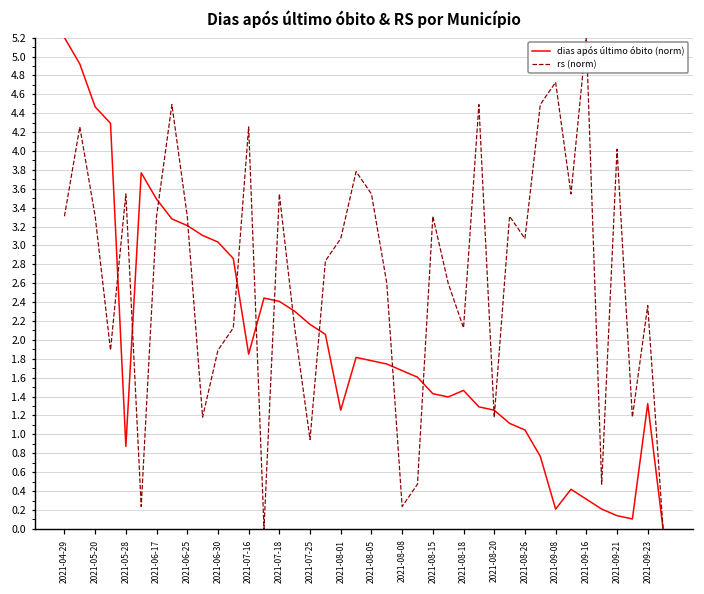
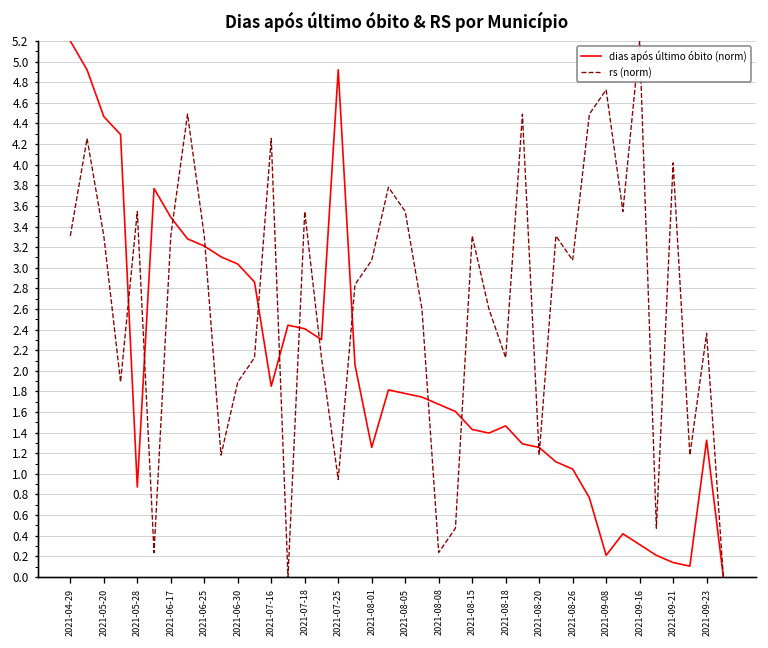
  {
    "dias após último óbito (norm)": {
      "2021-04-29": 5.2,
      "2021-05-20": 4.5,
      "2021-05-28": 0.9,
      "2021-06-17": 3.5,
      "2021-06-25": 3.2,
      "2021-06-30": 3.0,
      "2021-07-16": 1.8,
      "2021-07-18": 2.4,
-     "2021-07-25": 2.2,
+     "2021-07-25": 4.9,
      "2021-08-01": 1.3,
      "2021-08-05": 1.8,
      "2021-08-08": 1.7,
      "2021-08-15": 1.4,
      "2021-08-18": 1.5,
      "2021-08-20": 1.3,
      "2021-08-26": 1.0,
      "2021-09-08": 0.2,
      "2021-09-16": 0.3,
      "2021-09-21": 0.1,
      "2021-09-23": 1.3
    },
    "rs (norm)": {
      "2021-04-29": 3.3,
      "2021-05-20": 3.3,
      "2021-05-28": 3.5,
      "2021-06-17": 3.3,
      "2021-06-25": 3.3,
      "2021-06-30": 1.9,
      "2021-07-16": 4.3,
      "2021-07-18": 3.5,
      "2021-07-25": 0.9,
      "2021-08-01": 3.1,
      "2021-08-05": 3.5,
      "2021-08-08": 0.2,
      "2021-08-15": 3.3,
      "2021-08-18": 2.1,
      "2021-08-20": 1.2,
      "2021-08-26": 3.1,
      "2021-09-08": 4.7,
      "2021-09-16": 5.2,
      "2021-09-21": 4.0,
      "2021-09-23": 2.4
    }
  }
